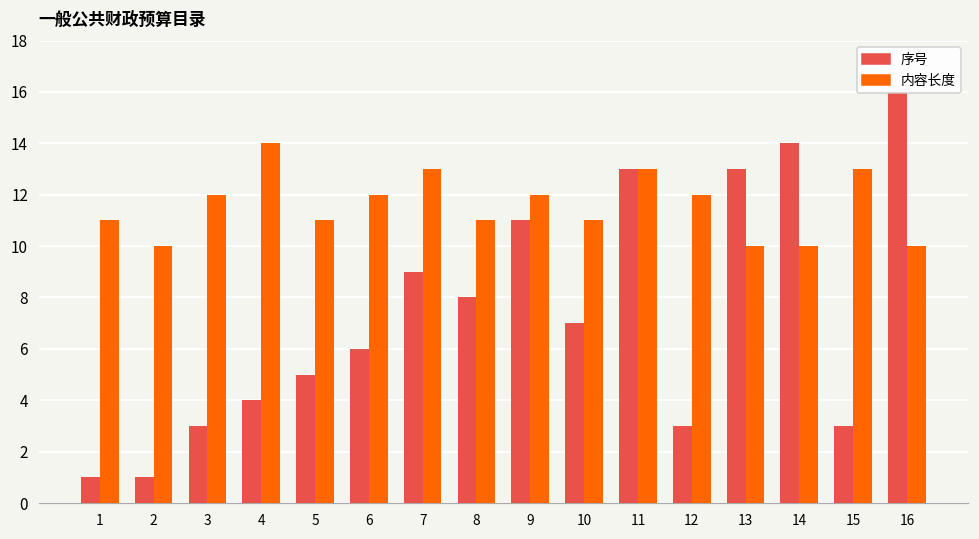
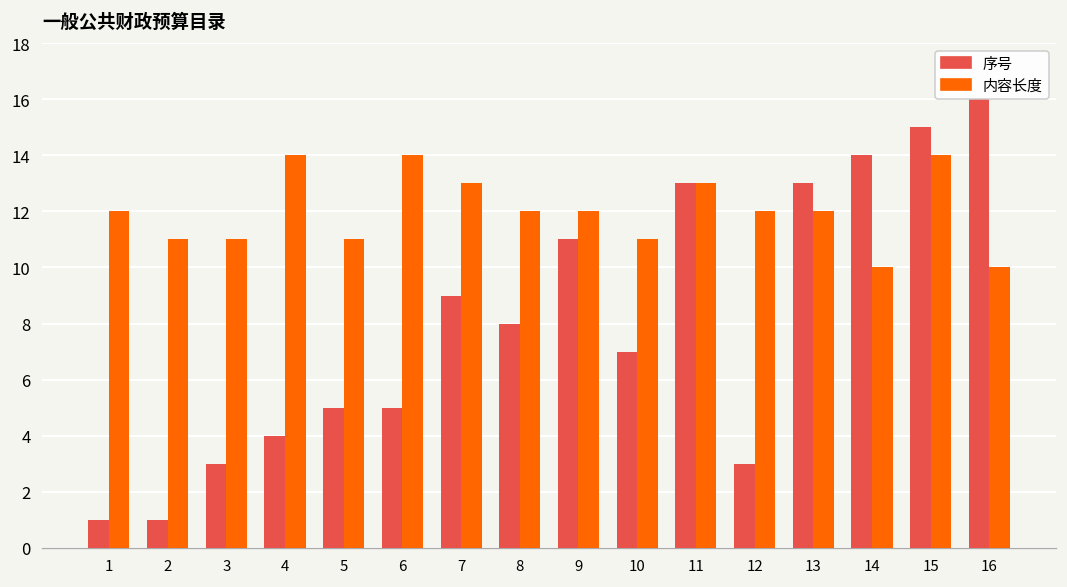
  {
    "序号": {
      "1": 1,
      "2": 1,
      "3": 3,
      "4": 4,
      "5": 5,
-     "6": 6,
+     "6": 5,
      "7": 9,
      "8": 8,
      "9": 11,
      "10": 7,
      "11": 13,
      "12": 3,
      "13": 13,
      "14": 14,
-     "15": 3
+     "15": 15
    },
    "内容长度": {
-     "1": 11,
-     "2": 10,
-     "3": 12,
+     "1": 12,
+     "2": 11,
+     "3": 11,
      "4": 14,
      "5": 11,
-     "6": 12,
+     "6": 14,
      "7": 13,
-     "8": 11,
+     "8": 12,
      "9": 12,
      "10": 11,
      "11": 13,
      "12": 12,
-     "13": 10,
+     "13": 12,
      "14": 10,
-     "15": 13,
+     "15": 14,
      "16": 10
    }
  }
